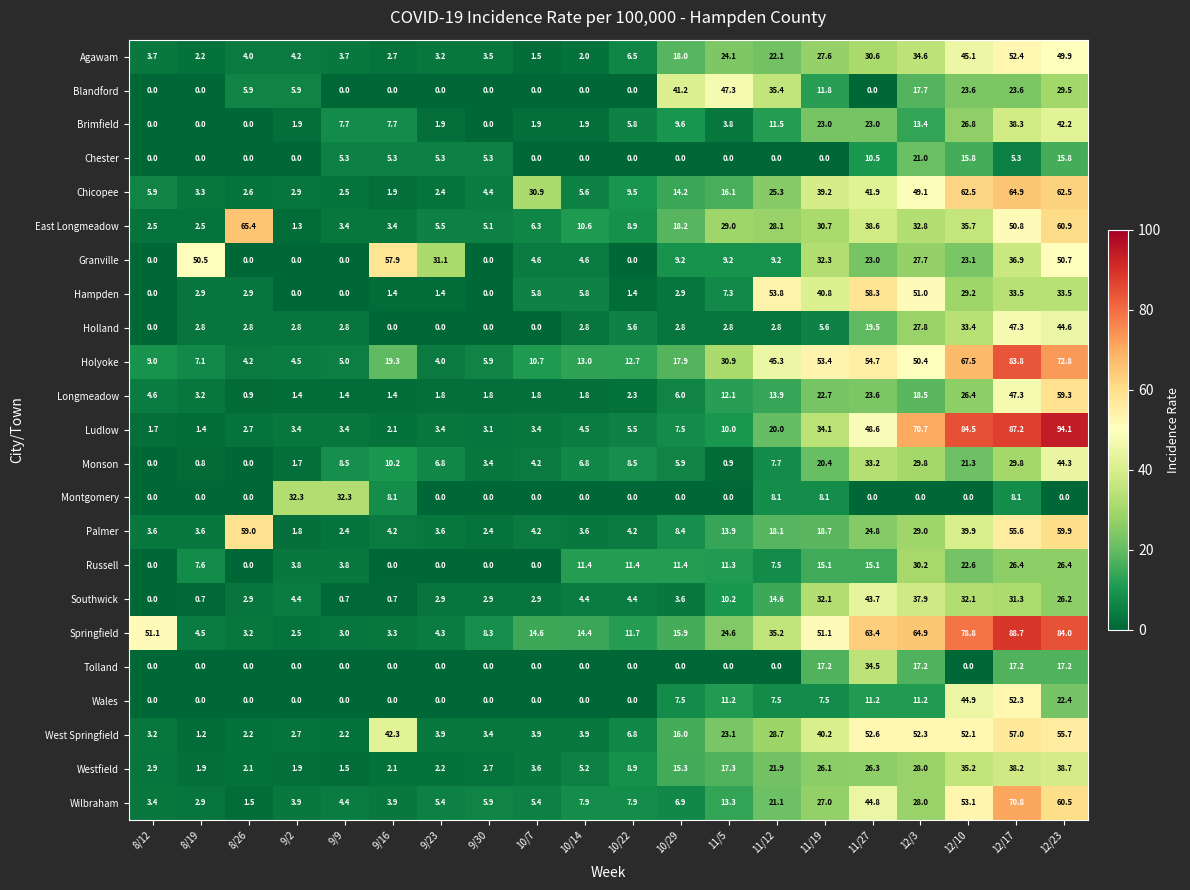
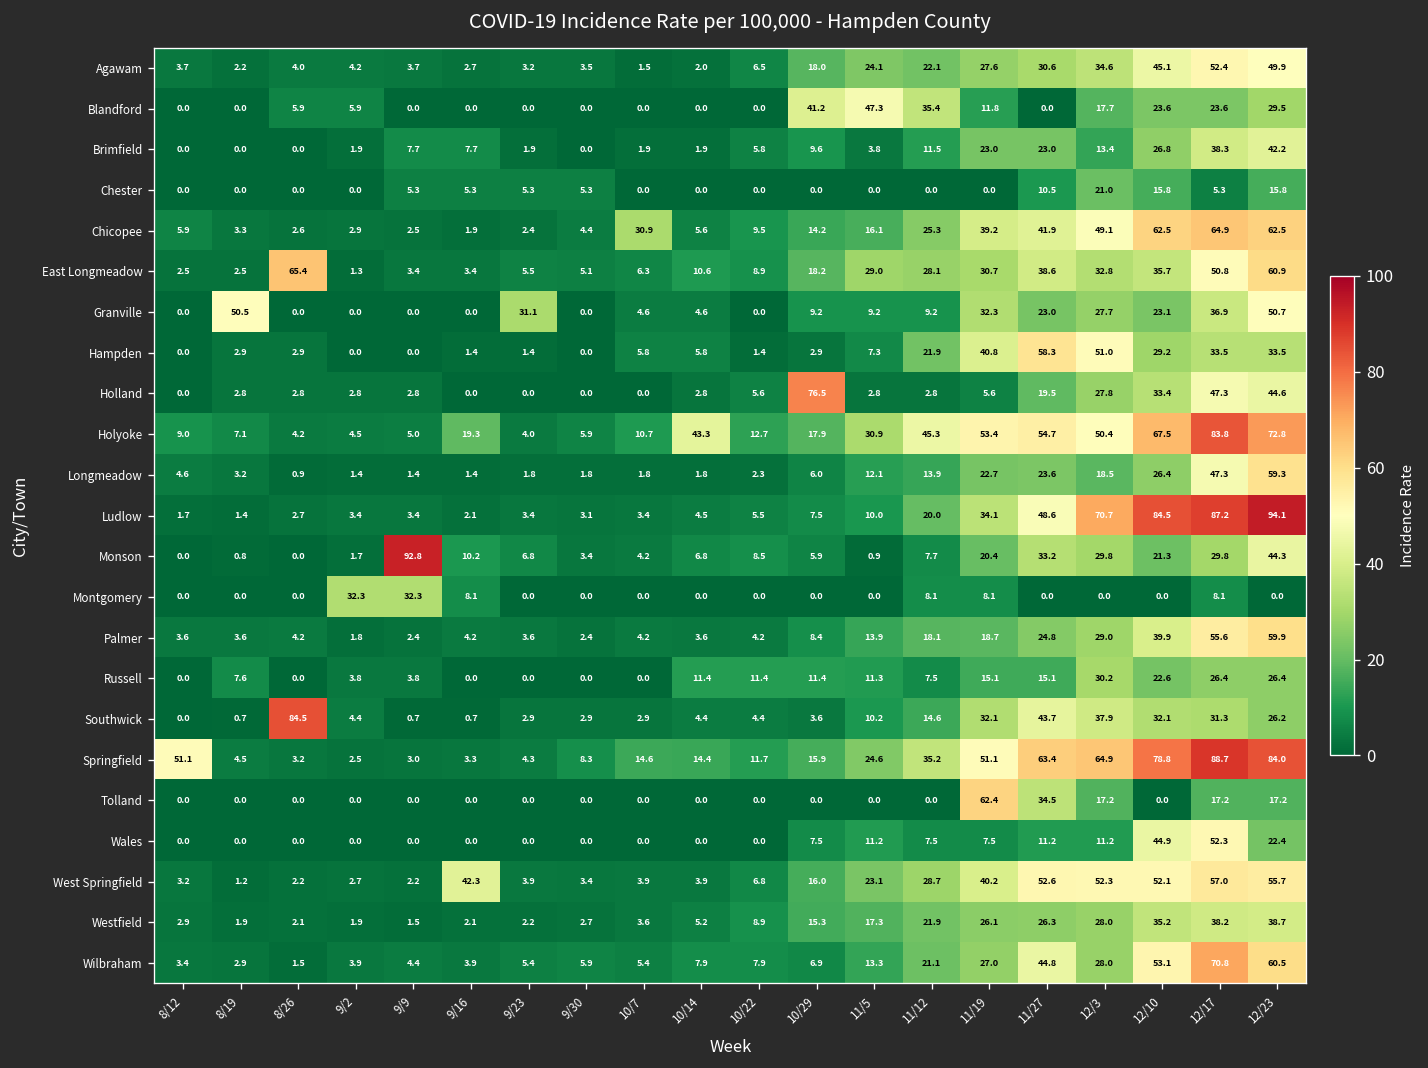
  {
    "Granville": {
      "8/12": 0.0,
      "8/19": 50.5,
      "8/26": 0.0,
      "9/2": 0.0,
      "9/9": 0.0,
-     "9/16": 57.9,
+     "9/16": 0.0,
      "9/23": 31.1,
      "9/30": 0.0,
      "10/7": 4.6,
      "10/14": 4.6,
      "10/22": 0.0,
      "10/29": 9.2,
      "11/5": 9.2,
      "11/12": 9.2,
      "11/19": 32.3,
      "11/27": 23.0,
      "12/3": 27.7,
      "12/10": 23.1,
      "12/17": 36.9,
      "12/23": 50.7
    },
    "Hampden": {
      "8/12": 0.0,
      "8/19": 2.9,
      "8/26": 2.9,
      "9/2": 0.0,
      "9/9": 0.0,
      "9/16": 1.4,
      "9/23": 1.4,
      "9/30": 0.0,
      "10/7": 5.8,
      "10/14": 5.8,
      "10/22": 1.4,
      "10/29": 2.9,
      "11/5": 7.3,
-     "11/12": 53.8,
+     "11/12": 21.9,
      "11/19": 40.8,
      "11/27": 58.3,
      "12/3": 51.0,
      "12/10": 29.2,
      "12/17": 33.5,
      "12/23": 33.5
    },
    "Holland": {
      "8/12": 0.0,
      "8/19": 2.8,
      "8/26": 2.8,
      "9/2": 2.8,
      "9/9": 2.8,
      "9/16": 0.0,
      "9/23": 0.0,
      "9/30": 0.0,
      "10/7": 0.0,
      "10/14": 2.8,
      "10/22": 5.6,
-     "10/29": 2.8,
+     "10/29": 76.5,
      "11/5": 2.8,
      "11/12": 2.8,
      "11/19": 5.6,
      "11/27": 19.5,
      "12/3": 27.8,
      "12/10": 33.4,
      "12/17": 47.3,
      "12/23": 44.6
    },
    "Holyoke": {
      "8/12": 9.0,
      "8/19": 7.1,
      "8/26": 4.2,
      "9/2": 4.5,
      "9/9": 5.0,
      "9/16": 19.3,
      "9/23": 4.0,
      "9/30": 5.9,
      "10/7": 10.7,
-     "10/14": 13.0,
+     "10/14": 43.3,
      "10/22": 12.7,
      "10/29": 17.9,
      "11/5": 30.9,
      "11/12": 45.3,
      "11/19": 53.4,
      "11/27": 54.7,
      "12/3": 50.4,
      "12/10": 67.5,
      "12/17": 83.8,
      "12/23": 72.8
    },
    "Monson": {
      "8/12": 0.0,
      "8/19": 0.8,
      "8/26": 0.0,
      "9/2": 1.7,
-     "9/9": 8.5,
+     "9/9": 92.8,
      "9/16": 10.2,
      "9/23": 6.8,
      "9/30": 3.4,
      "10/7": 4.2,
      "10/14": 6.8,
      "10/22": 8.5,
      "10/29": 5.9,
      "11/5": 0.9,
      "11/12": 7.7,
      "11/19": 20.4,
      "11/27": 33.2,
      "12/3": 29.8,
      "12/10": 21.3,
      "12/17": 29.8,
      "12/23": 44.3
    },
    "Palmer": {
      "8/12": 3.6,
      "8/19": 3.6,
-     "8/26": 59.0,
+     "8/26": 4.2,
      "9/2": 1.8,
      "9/9": 2.4,
      "9/16": 4.2,
      "9/23": 3.6,
      "9/30": 2.4,
      "10/7": 4.2,
      "10/14": 3.6,
      "10/22": 4.2,
      "10/29": 8.4,
      "11/5": 13.9,
      "11/12": 18.1,
      "11/19": 18.7,
      "11/27": 24.8,
      "12/3": 29.0,
      "12/10": 39.9,
      "12/17": 55.6,
      "12/23": 59.9
    },
    "Southwick": {
      "8/12": 0.0,
      "8/19": 0.7,
-     "8/26": 2.9,
+     "8/26": 84.5,
      "9/2": 4.4,
      "9/9": 0.7,
      "9/16": 0.7,
      "9/23": 2.9,
      "9/30": 2.9,
      "10/7": 2.9,
      "10/14": 4.4,
      "10/22": 4.4,
      "10/29": 3.6,
      "11/5": 10.2,
      "11/12": 14.6,
      "11/19": 32.1,
      "11/27": 43.7,
      "12/3": 37.9,
      "12/10": 32.1,
      "12/17": 31.3,
      "12/23": 26.2
    },
    "Tolland": {
      "8/12": 0.0,
      "8/19": 0.0,
      "8/26": 0.0,
      "9/2": 0.0,
      "9/9": 0.0,
      "9/16": 0.0,
      "9/23": 0.0,
      "9/30": 0.0,
      "10/7": 0.0,
      "10/14": 0.0,
      "10/22": 0.0,
      "10/29": 0.0,
      "11/5": 0.0,
      "11/12": 0.0,
-     "11/19": 17.2,
+     "11/19": 62.4,
      "11/27": 34.5,
      "12/3": 17.2,
      "12/10": 0.0,
      "12/17": 17.2,
      "12/23": 17.2
    }
  }
